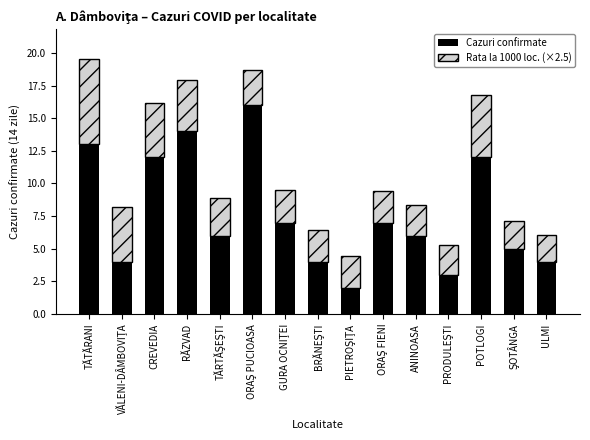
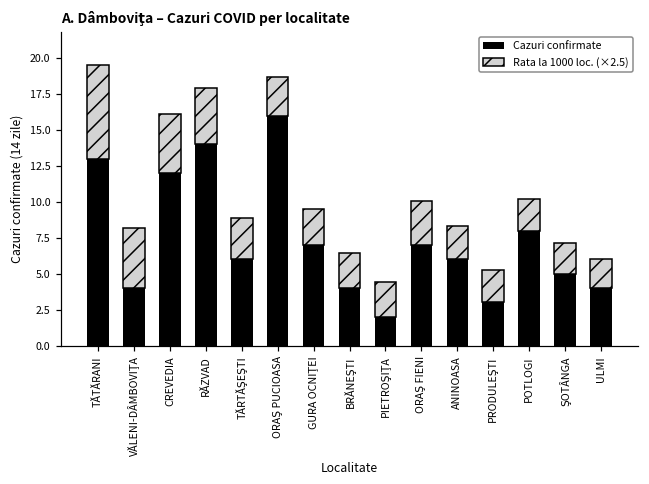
  {
    "Cazuri confirmate": {
      "TĂTĂRANI": 13,
      "VĂLENI-DÂMBOVIŢA": 4,
      "CREVEDIA": 12,
      "RĂZVAD": 14,
      "TĂRTĂŞEŞTI": 6,
      "ORAŞ PUCIOASA": 16,
      "GURA OCNIŢEI": 7,
      "BRĂNEŞTI": 4,
      "PIETROŞIŢA": 2,
      "ORAŞ FIENI": 7,
      "ANINOASA": 6,
      "PRODULEŞTI": 3,
-     "POTLOGI": 12,
+     "POTLOGI": 8,
      "ŞOTÂNGA": 5,
      "ULMI": 4
    },
    "Rata la 1000 loc. (×2.5)": {
      "TĂTĂRANI": 6.5,
      "VĂLENI-DÂMBOVIŢA": 4.2,
      "CREVEDIA": 4.1,
      "RĂZVAD": 3.9,
      "TĂRTĂŞEŞTI": 2.9,
      "ORAŞ PUCIOASA": 2.7,
      "GURA OCNIŢEI": 2.5,
      "BRĂNEŞTI": 2.4,
      "PIETROŞIŢA": 2.4,
-     "ORAŞ FIENI": 2.4,
+     "ORAŞ FIENI": 3.1,
      "ANINOASA": 2.3,
      "PRODULEŞTI": 2.3,
-     "POTLOGI": 4.8,
+     "POTLOGI": 2.2,
      "ŞOTÂNGA": 2.1,
      "ULMI": 2.1
    }
  }
